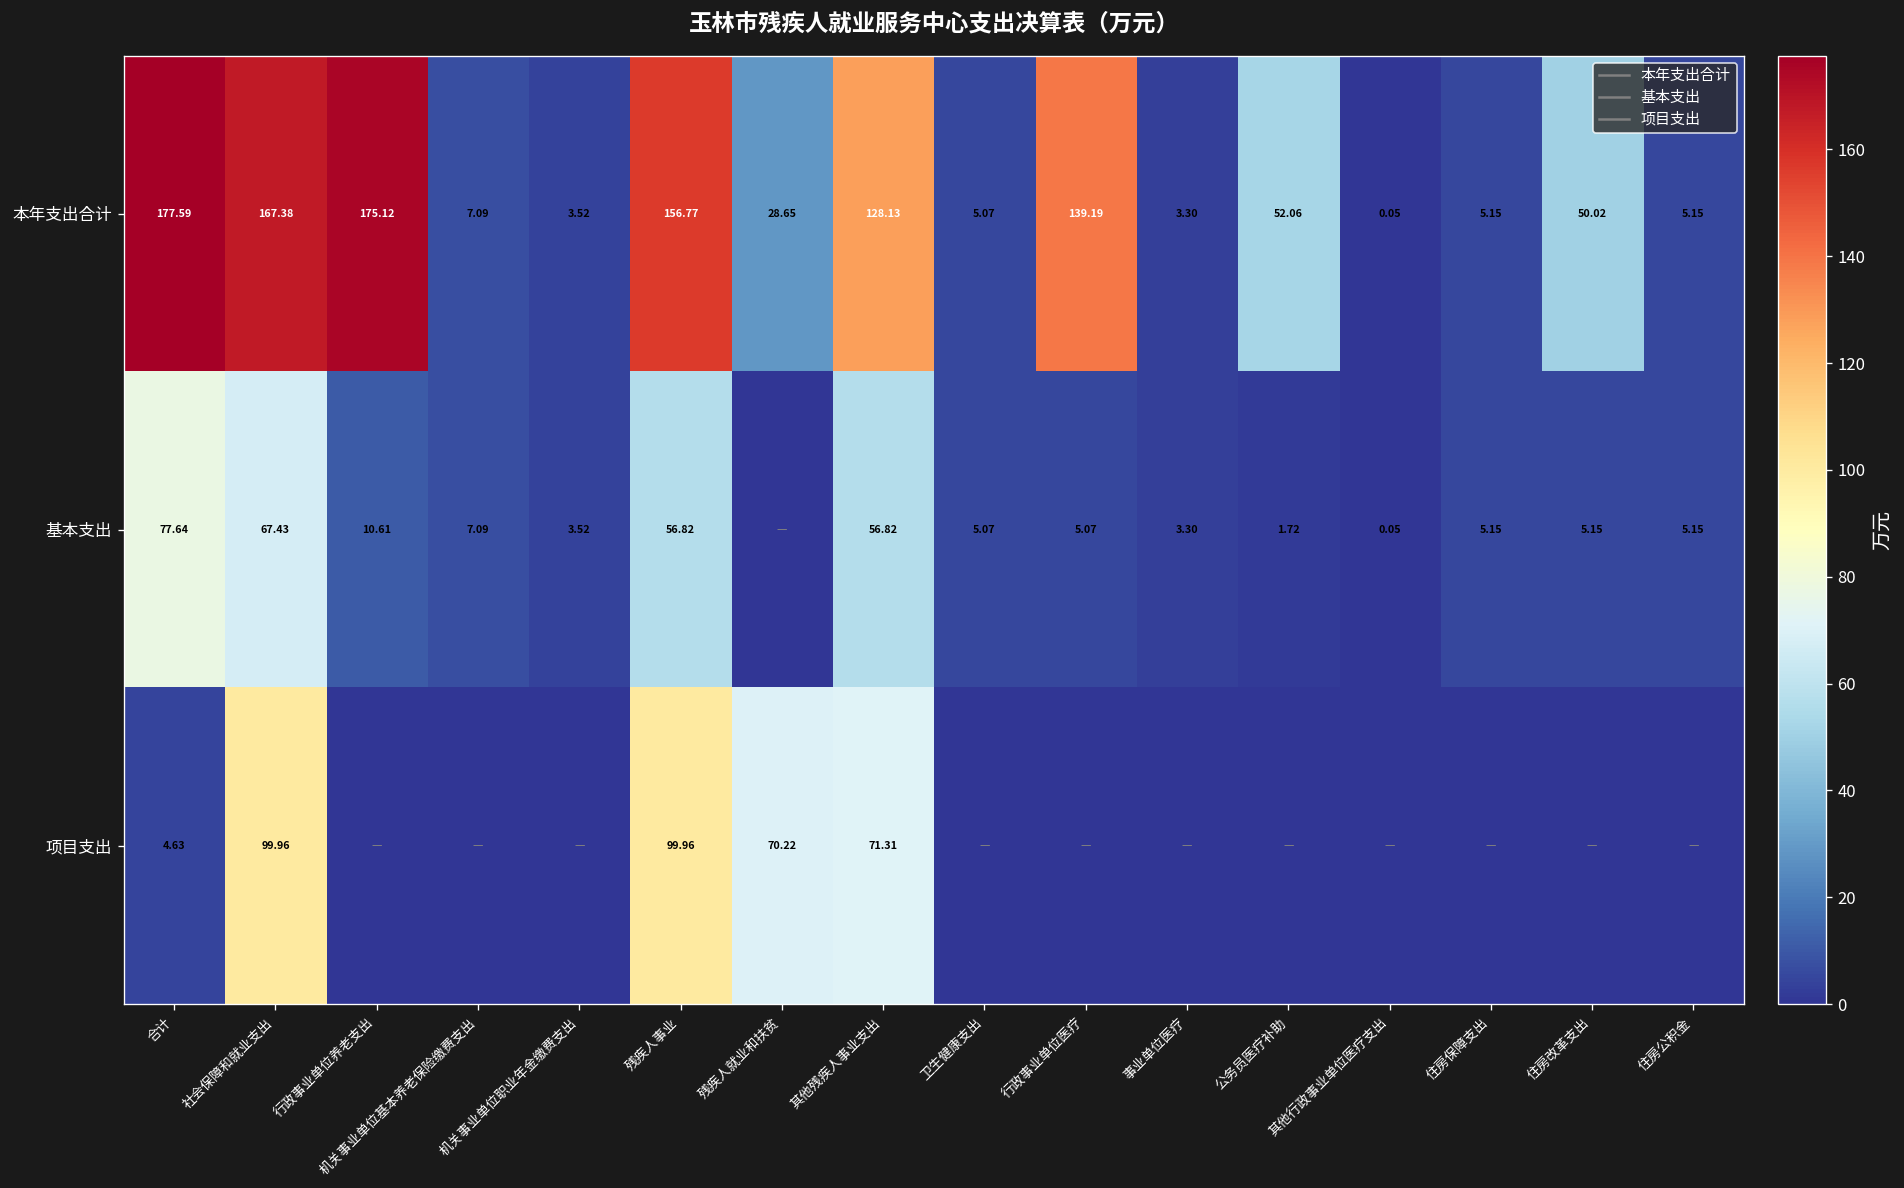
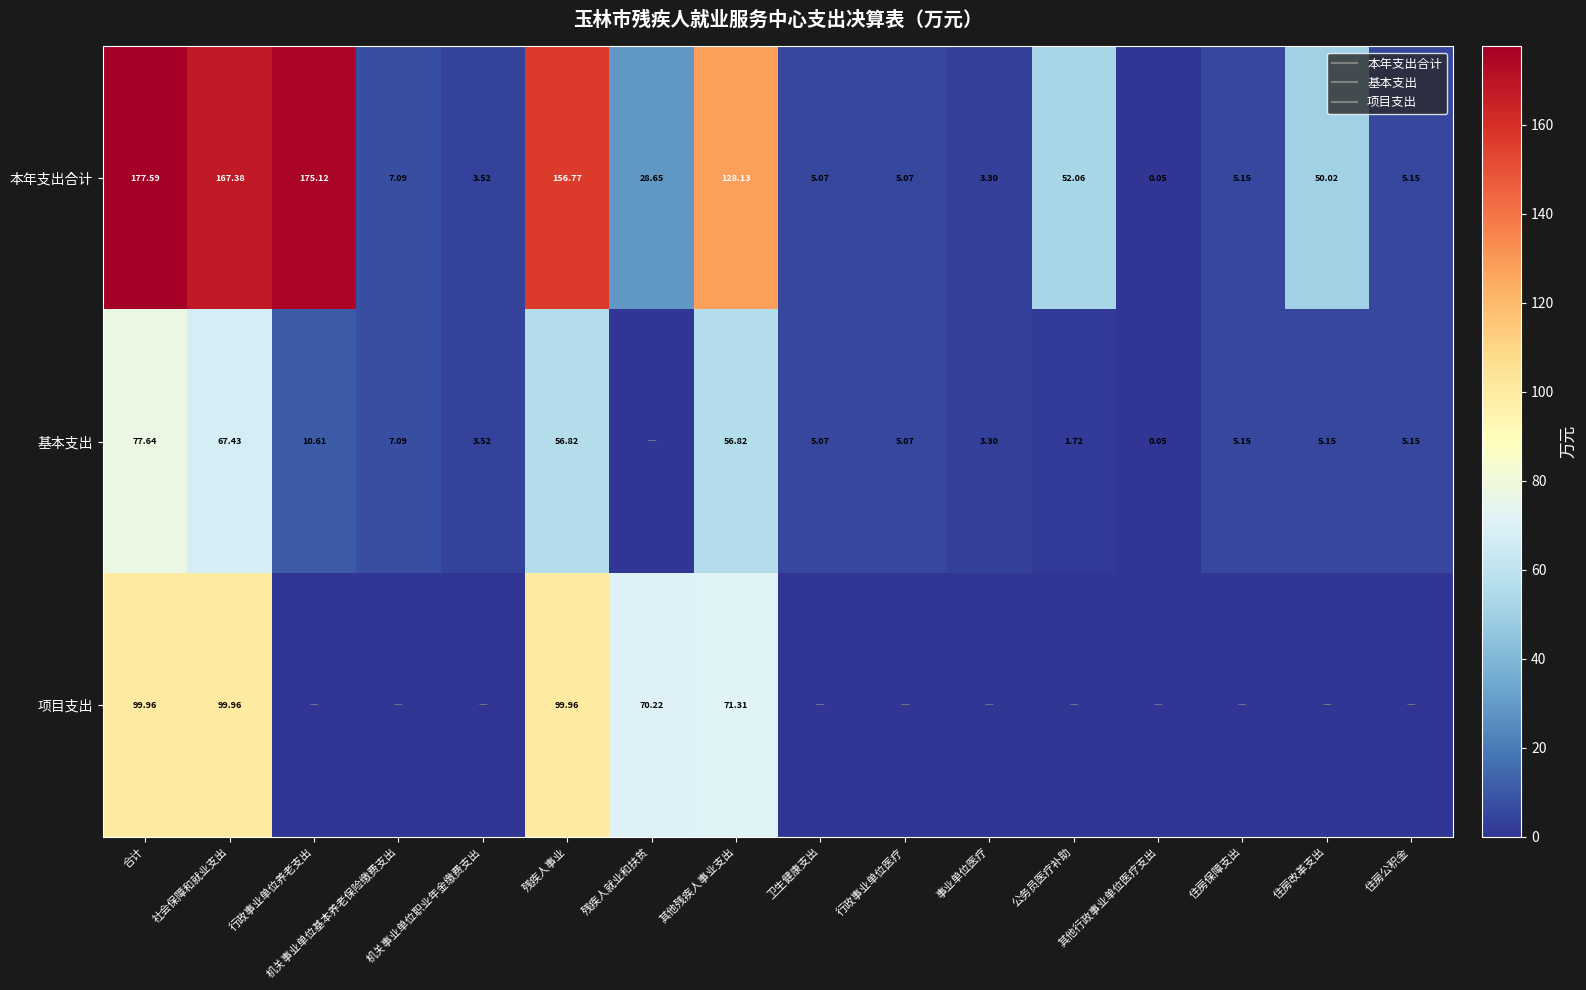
  {
    "本年支出合计": {
      "合计": 177.59,
      "社会保障和就业支出": 167.38,
      "行政事业单位养老支出": 175.12,
      "机关事业单位基本养老保险缴费支出": 7.09,
      "机关事业单位职业年金缴费支出": 3.52,
      "残疾人事业": 156.77,
      "残疾人就业和扶贫": 28.65,
      "其他残疾人事业支出": 128.13,
      "卫生健康支出": 5.07,
-     "行政事业单位医疗": 139.19,
+     "行政事业单位医疗": 5.07,
      "事业单位医疗": 3.30,
      "公务员医疗补助": 52.06,
      "其他行政事业单位医疗支出": 0.05,
      "住房保障支出": 5.15,
      "住房改革支出": 50.02,
      "住房公积金": 5.15
    },
    "基本支出": {
      "合计": 77.64,
      "社会保障和就业支出": 67.43,
      "行政事业单位养老支出": 10.61,
      "机关事业单位基本养老保险缴费支出": 7.09,
      "机关事业单位职业年金缴费支出": 3.52,
      "残疾人事业": 56.82,
      "其他残疾人事业支出": 56.82,
      "卫生健康支出": 5.07,
      "行政事业单位医疗": 5.07,
      "事业单位医疗": 3.30,
      "公务员医疗补助": 1.72,
      "其他行政事业单位医疗支出": 0.05,
      "住房保障支出": 5.15,
      "住房改革支出": 5.15,
      "住房公积金": 5.15
    },
    "项目支出": {
-     "合计": 4.63,
+     "合计": 99.96,
      "社会保障和就业支出": 99.96,
      "残疾人事业": 99.96,
      "残疾人就业和扶贫": 70.22,
      "其他残疾人事业支出": 71.31
    }
  }
